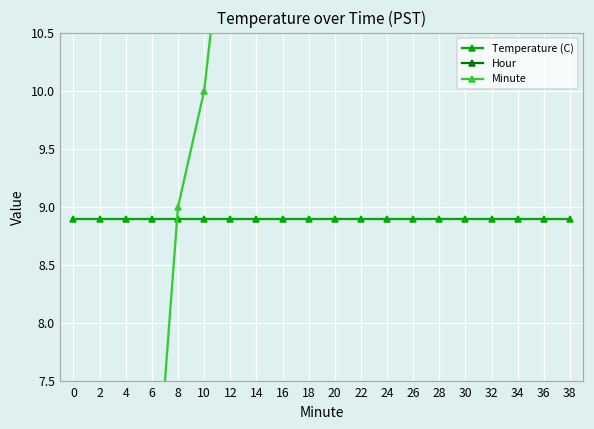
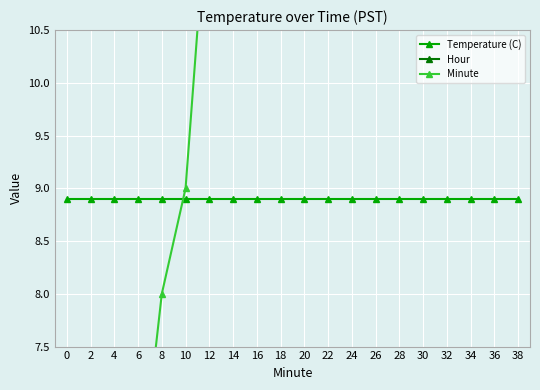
  {
    "Minute": {
-     "8": 9,
-     "10": 10
+     "8": 8,
+     "10": 9
    }
  }
